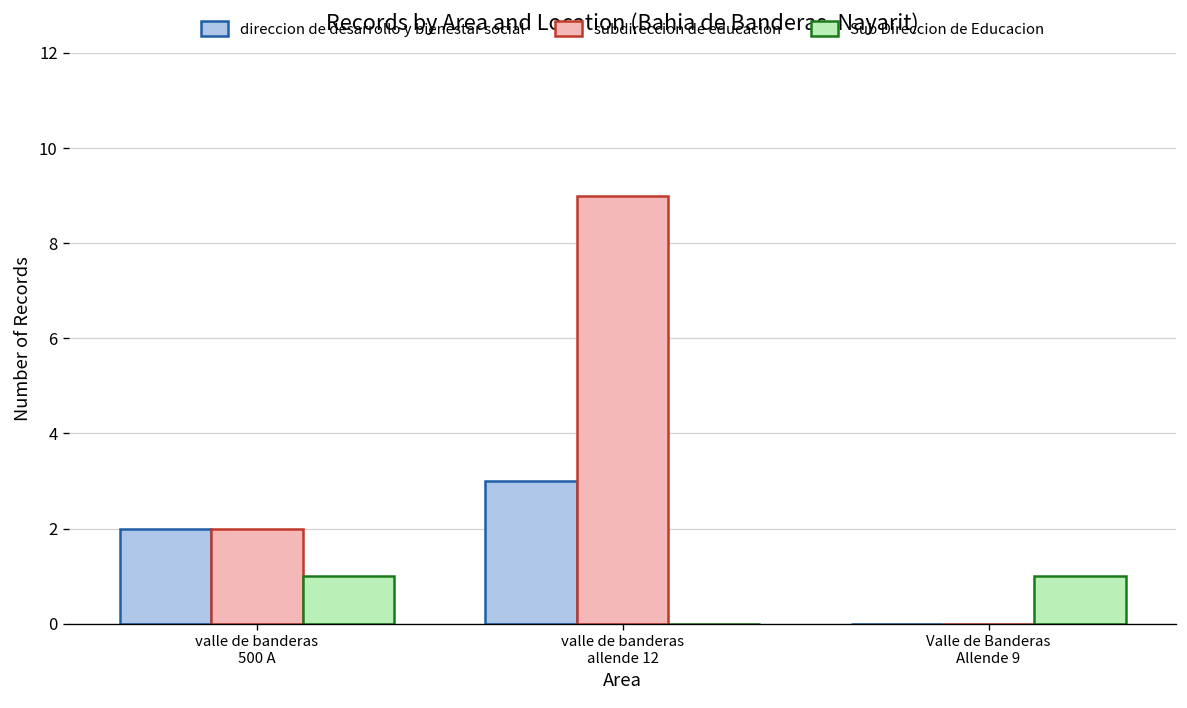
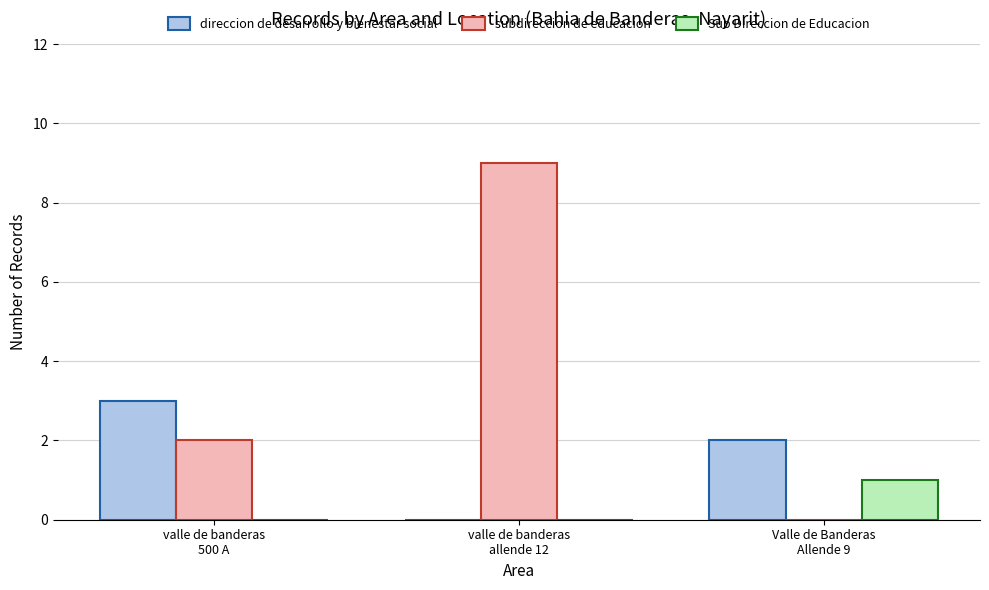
  {
    "direccion de desarrollo y bienestar social": {
-     "valle de banderas 500 A": 2,
-     "valle de banderas allende 12": 3,
-     "Valle de Banderas Allende 9": 0
+     "valle de banderas 500 A": 3,
+     "valle de banderas allende 12": 0,
+     "Valle de Banderas Allende 9": 2
    },
    "subdireccion de educacion": {
      "valle de banderas 500 A": 2,
      "valle de banderas allende 12": 9,
      "Valle de Banderas Allende 9": 0
    },
    "Sub Direccion de Educacion": {
-     "valle de banderas 500 A": 1,
+     "valle de banderas 500 A": 0,
      "valle de banderas allende 12": 0,
      "Valle de Banderas Allende 9": 1
    }
  }
